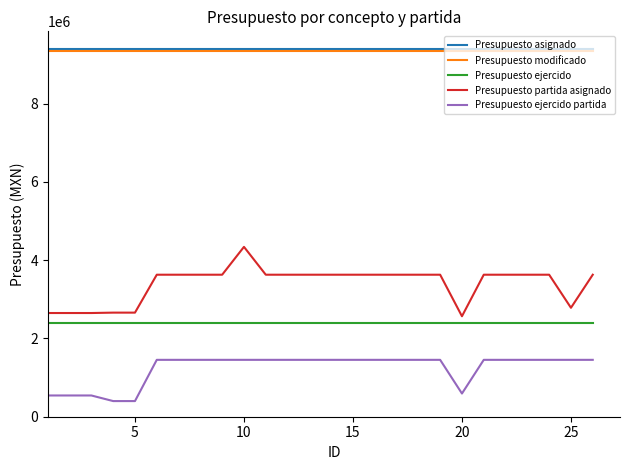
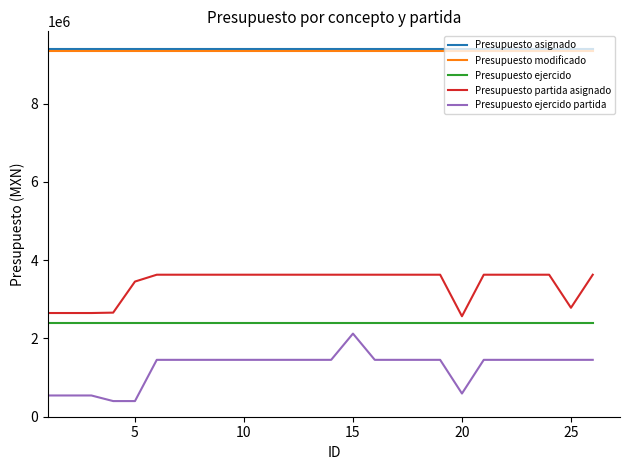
  {
    "Presupuesto ejercido": {
      "5": 2400000,
      "10": 2400000,
      "15": 2400000,
      "20": 2400000,
      "25": 2400000
    },
    "Presupuesto partida asignado": {
-     "5": 2700000,
-     "10": 4300000,
+     "5": 3500000,
+     "10": 3600000,
      "15": 3600000,
      "20": 2600000,
      "25": 2800000
    },
    "Presupuesto ejercido partida": {
      "5": 400000,
      "10": 1500000,
-     "15": 1500000,
+     "15": 2100000,
      "20": 600000,
      "25": 1500000
    }
  }
